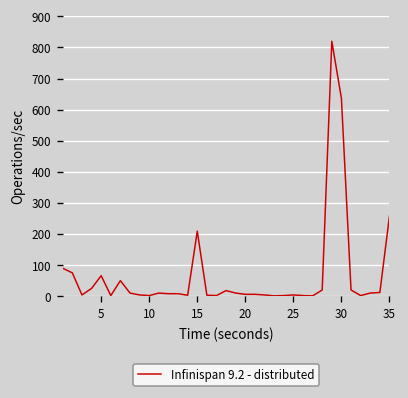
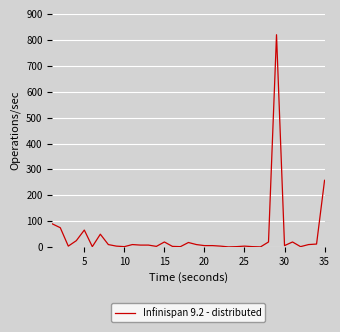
  {
    "5": 70,
    "10": 0,
-   "15": 210,
+   "15": 20,
    "20": 10,
    "25": 0,
-   "30": 640,
+   "30": 10,
    "35": 260
  }
